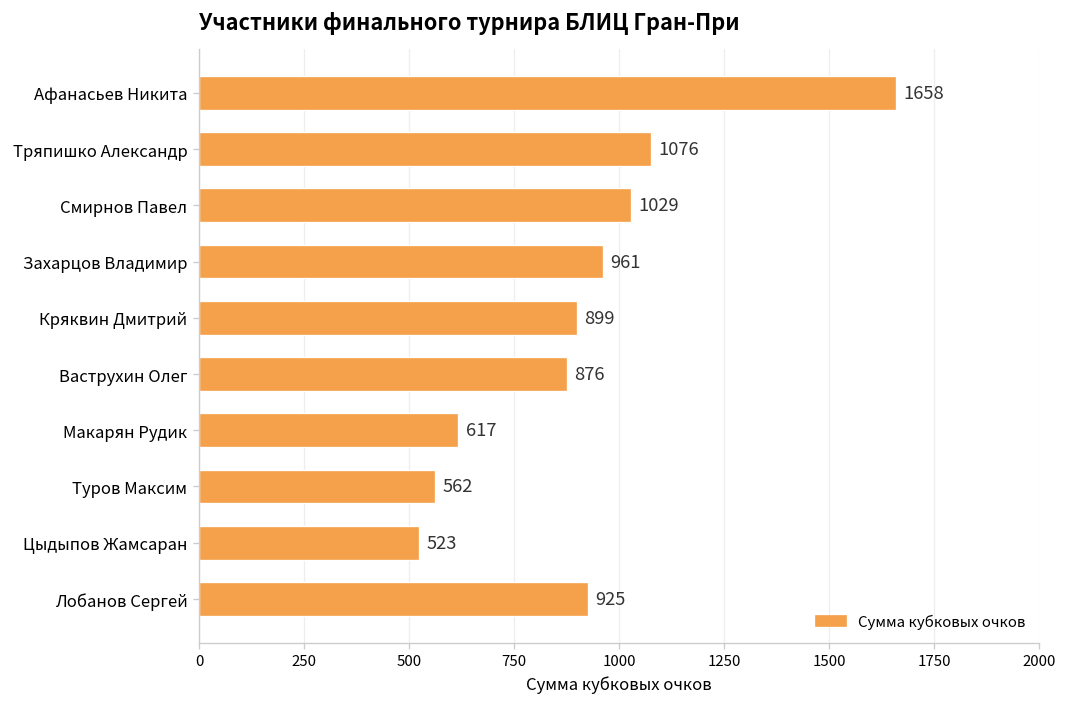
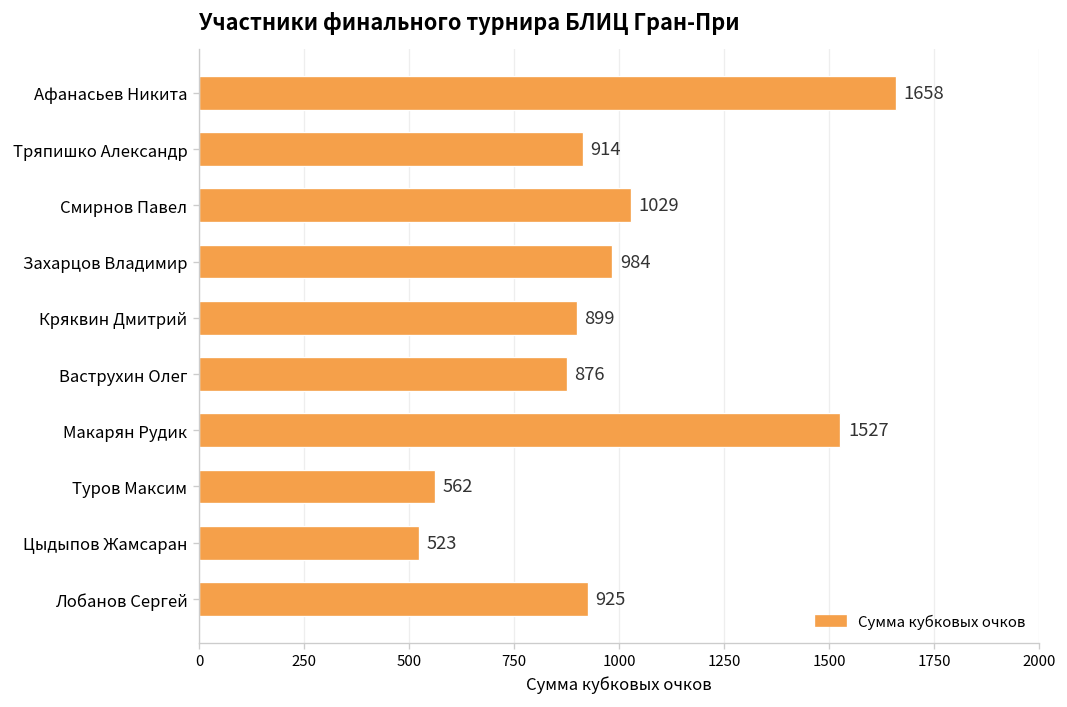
  {
    "Афанасьев Никита": 1658,
-   "Тряпишко Александр": 1076,
+   "Тряпишко Александр": 914,
    "Смирнов Павел": 1029,
-   "Захарцов Владимир": 961,
+   "Захарцов Владимир": 984,
    "Кряквин Дмитрий": 899,
    "Ваструхин Олег": 876,
-   "Макарян Рудик": 617,
+   "Макарян Рудик": 1527,
    "Туров Максим": 562,
    "Цыдыпов Жамсаран": 523,
    "Лобанов Сергей": 925
  }
